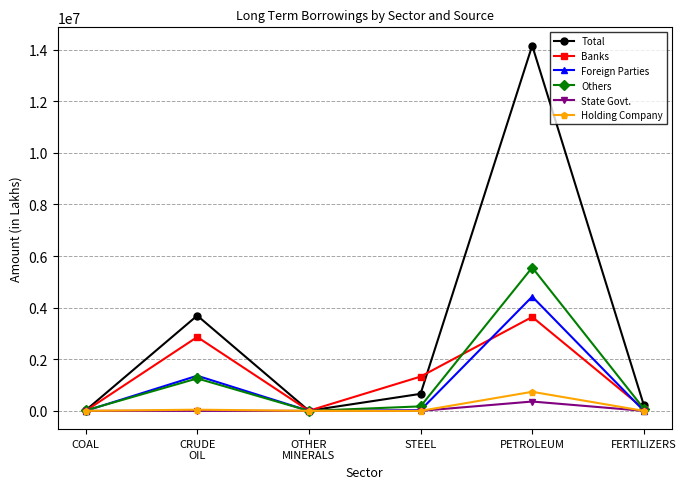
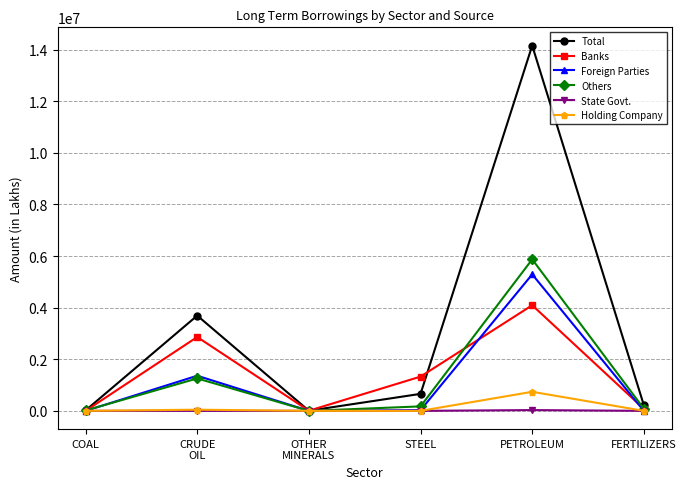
  {
    "Total": {
      "CRUDE OIL": 3700000,
      "STEEL": 700000,
      "PETROLEUM": 14200000,
      "FERTILIZERS": 200000
    },
    "Banks": {
      "CRUDE OIL": 2900000,
      "STEEL": 1300000,
-     "PETROLEUM": 3600000
+     "PETROLEUM": 4100000
    },
    "Foreign Parties": {
      "CRUDE OIL": 1400000,
-     "PETROLEUM": 4400000
+     "PETROLEUM": 5300000
    },
    "Others": {
      "CRUDE OIL": 1300000,
      "STEEL": 200000,
-     "PETROLEUM": 5600000
+     "PETROLEUM": 5900000
    },
    "State Govt.": {
-     "PETROLEUM": 400000
+     "PETROLEUM": 0
    },
    "Holding Company": {
      "PETROLEUM": 700000
    }
  }
